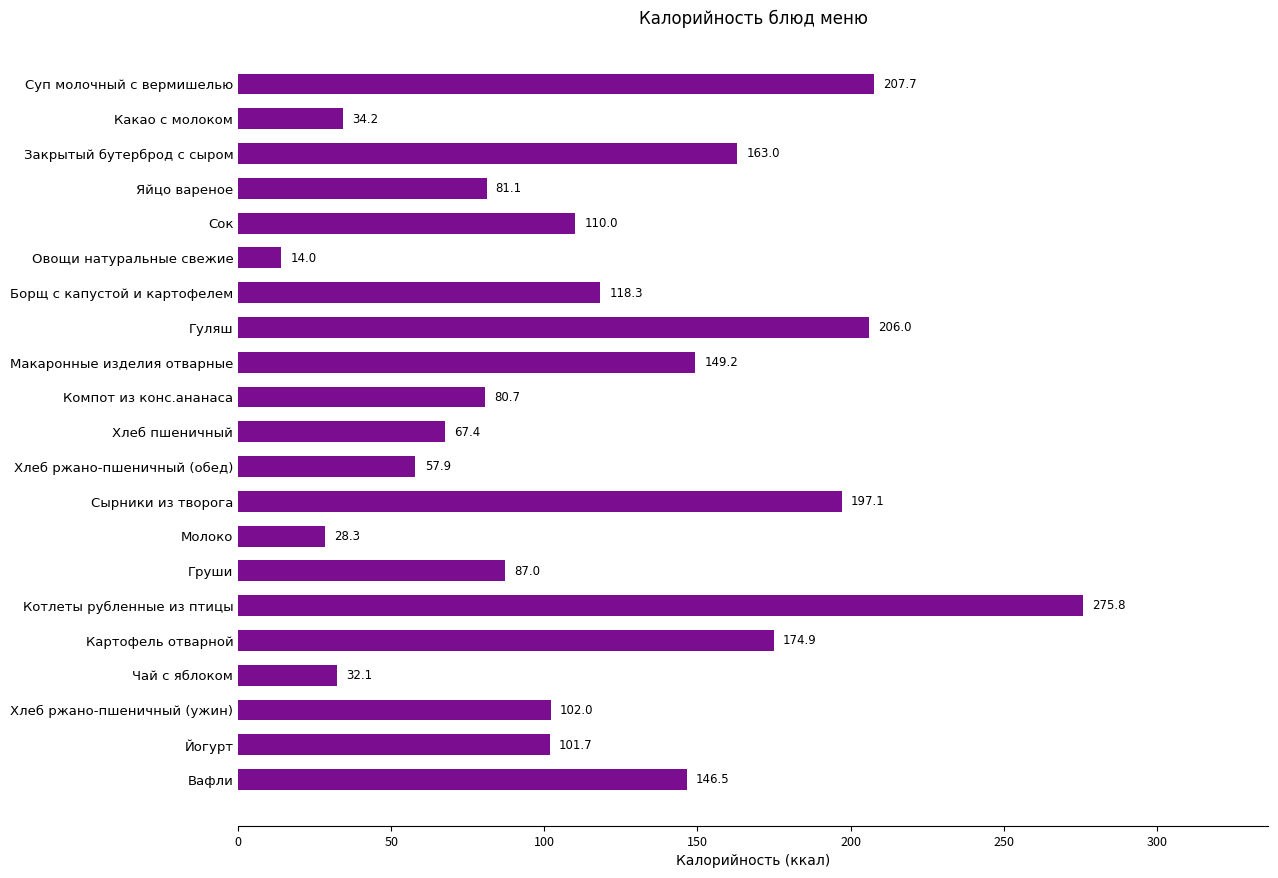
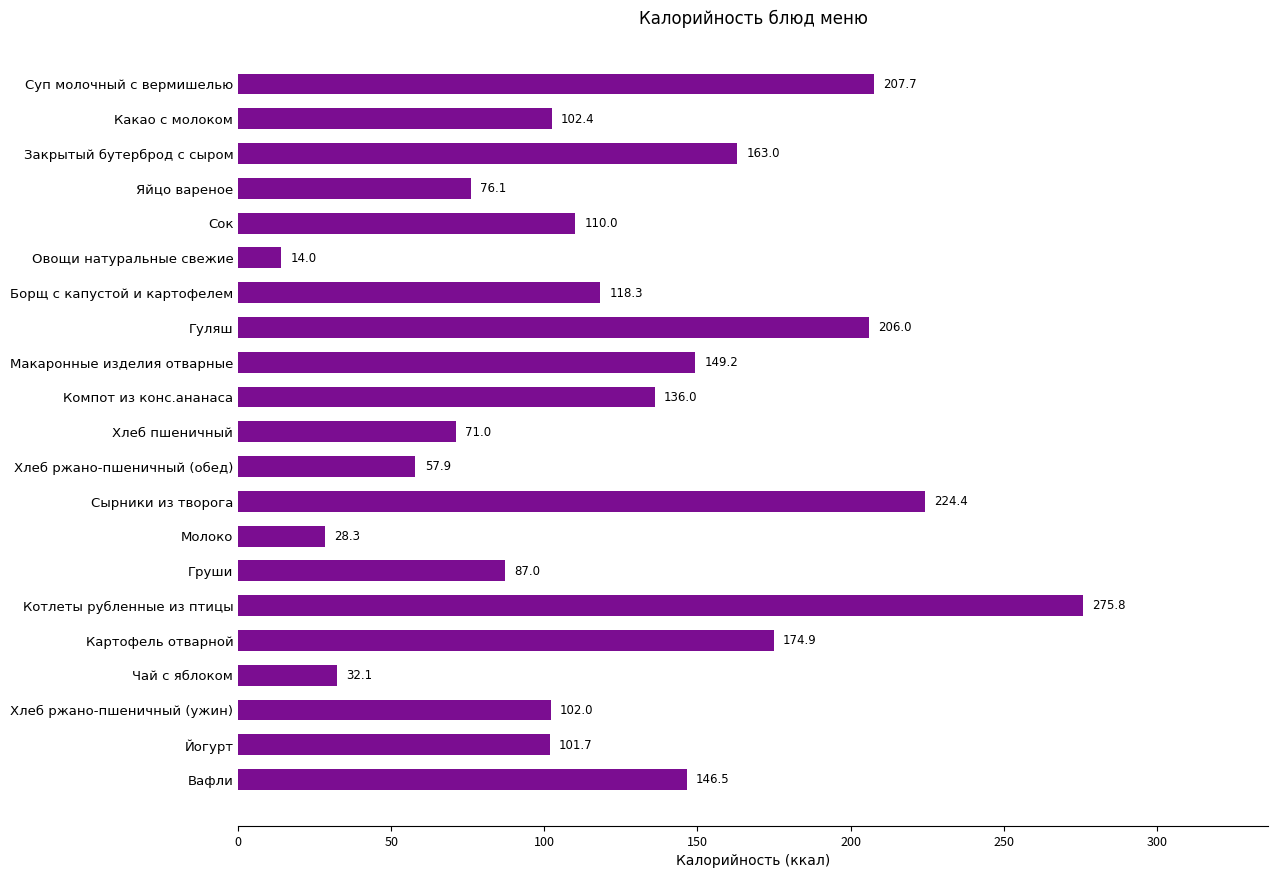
  {
    "Суп молочный с вермишелью": 207.7,
-   "Какао с молоком": 34.2,
+   "Какао с молоком": 102.4,
    "Закрытый бутерброд с сыром": 163.0,
-   "Яйцо вареное": 81.1,
+   "Яйцо вареное": 76.1,
    "Сок": 110.0,
    "Овощи натуральные свежие": 14.0,
    "Борщ с капустой и картофелем": 118.3,
    "Гуляш": 206.0,
    "Макаронные изделия отварные": 149.2,
-   "Компот из конс.ананаса": 80.7,
-   "Хлеб пшеничный": 67.4,
+   "Компот из конс.ананаса": 136.0,
+   "Хлеб пшеничный": 71.0,
    "Хлеб ржано-пшеничный (обед)": 57.9,
-   "Сырники из творога": 197.1,
+   "Сырники из творога": 224.4,
    "Молоко": 28.3,
    "Груши": 87.0,
    "Котлеты рубленные из птицы": 275.8,
    "Картофель отварной": 174.9,
    "Чай с яблоком": 32.1,
    "Хлеб ржано-пшеничный (ужин)": 102.0,
    "Йогурт": 101.7,
    "Вафли": 146.5
  }
